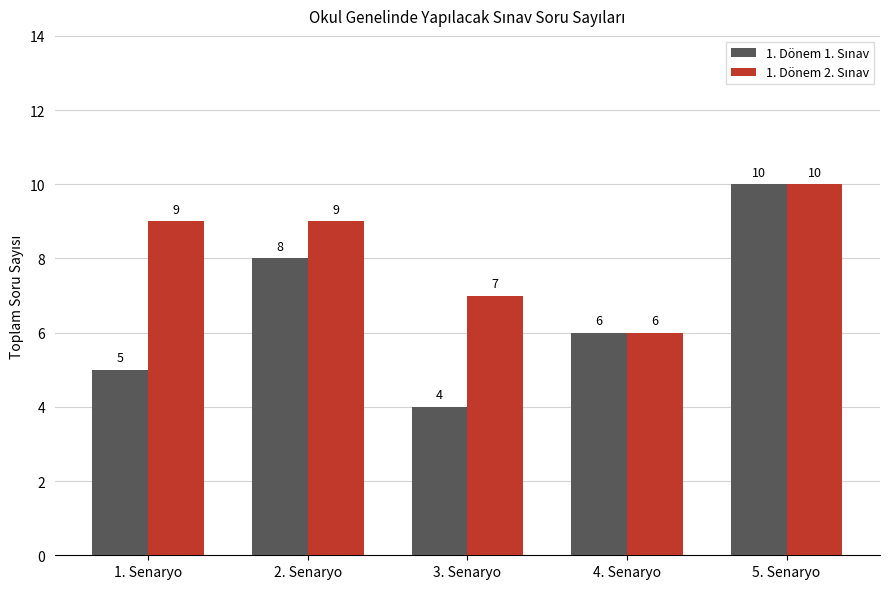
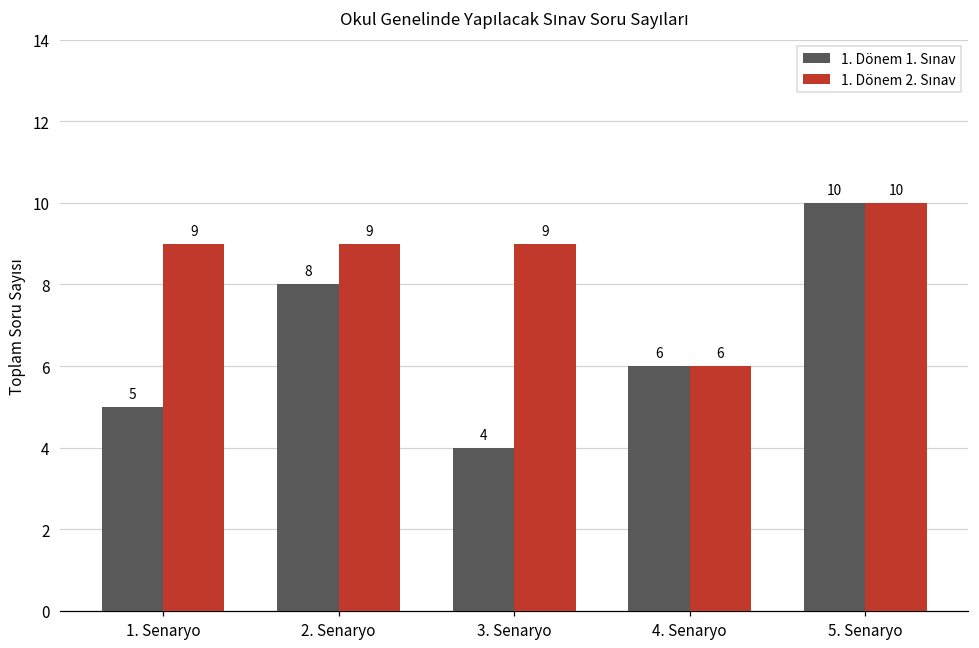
  {
    "1. Dönem 1. Sınav": {
      "1. Senaryo": 5,
      "2. Senaryo": 8,
      "3. Senaryo": 4,
      "4. Senaryo": 6,
      "5. Senaryo": 10
    },
    "1. Dönem 2. Sınav": {
      "1. Senaryo": 9,
      "2. Senaryo": 9,
-     "3. Senaryo": 7,
+     "3. Senaryo": 9,
      "4. Senaryo": 6,
      "5. Senaryo": 10
    }
  }
